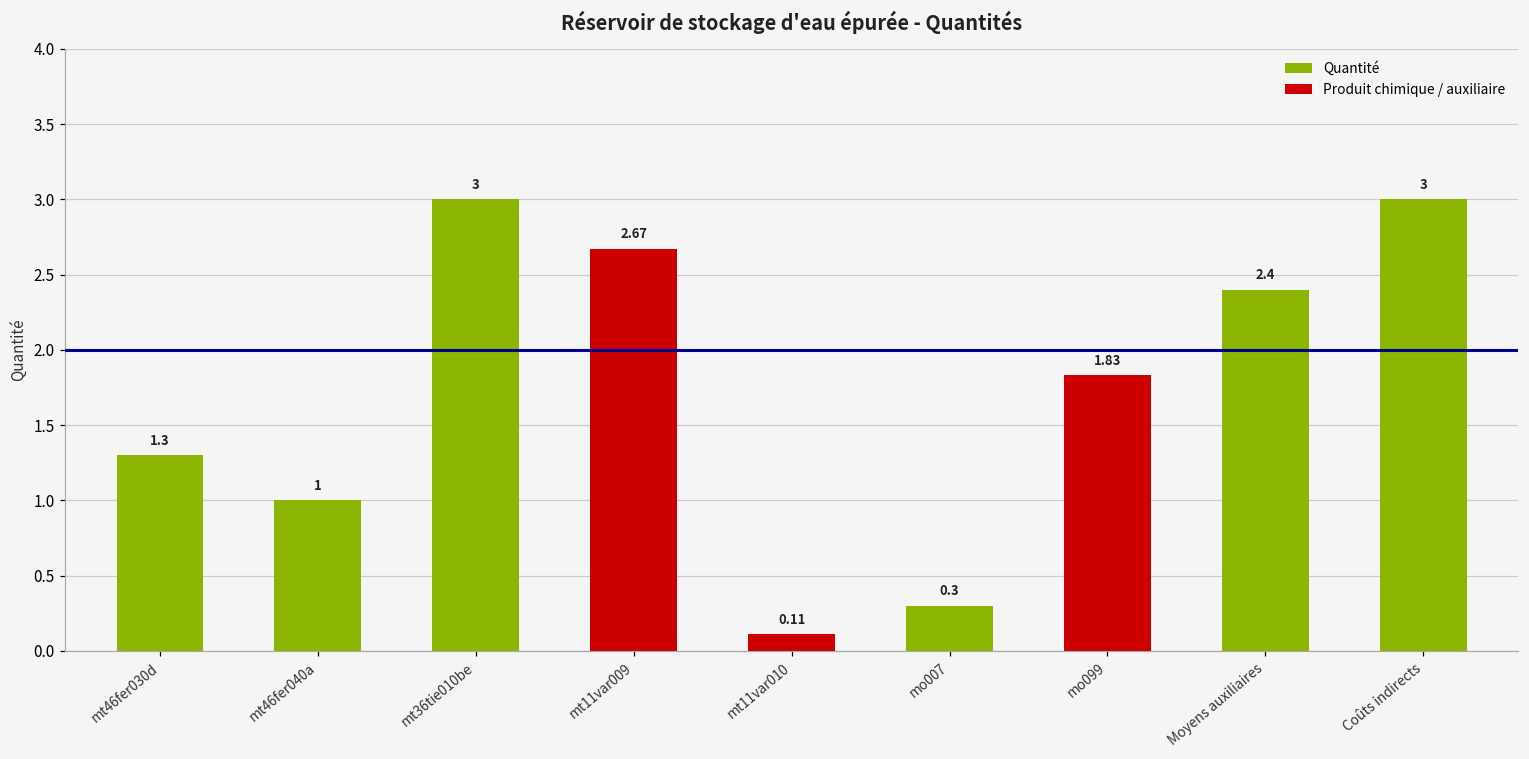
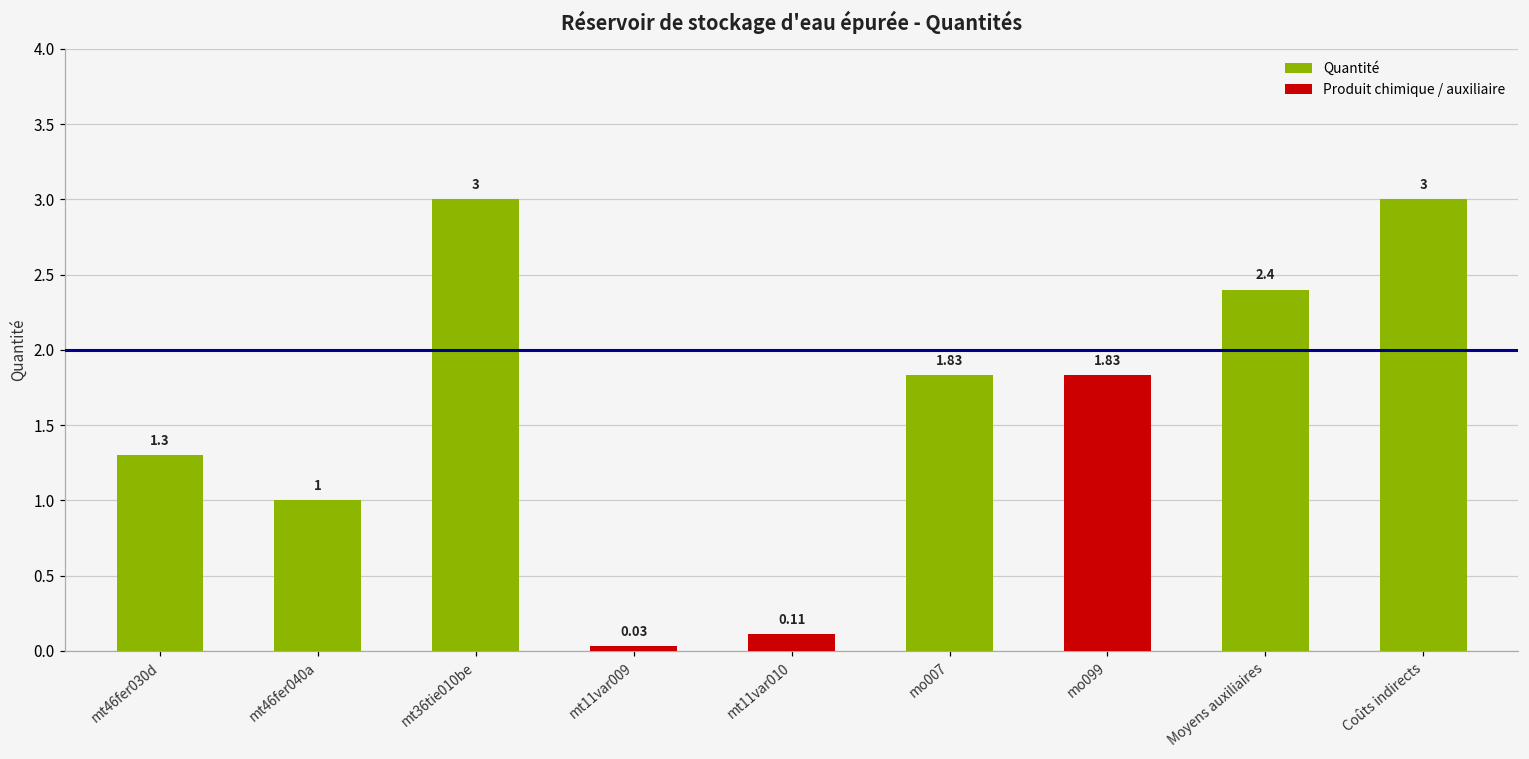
  {
    "mt46fer030d": 1.3,
    "mt46fer040a": 1,
    "mt36tie010be": 3,
-   "mt11var009": 2.67,
+   "mt11var009": 0.03,
    "mt11var010": 0.11,
-   "mo007": 0.3,
+   "mo007": 1.83,
    "mo099": 1.83,
    "Moyens auxiliaires": 2.4,
    "Coûts indirects": 3
  }
